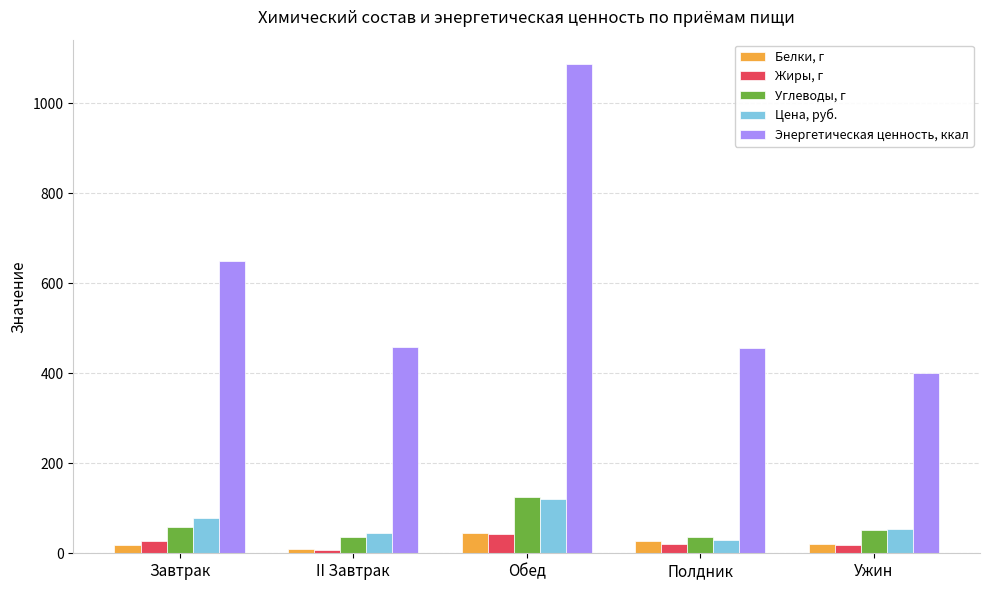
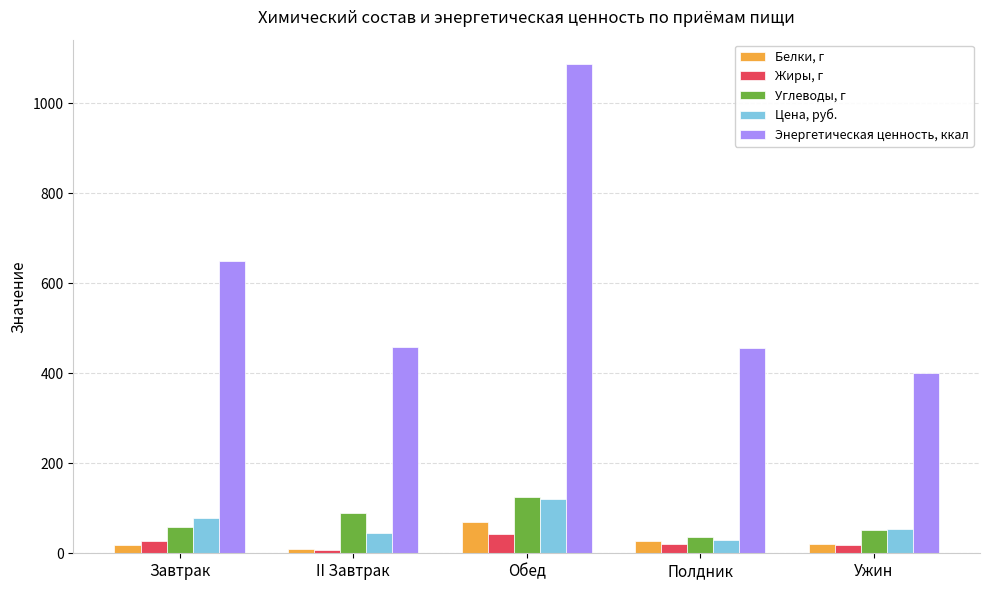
  {
    "Белки, г": {
      "Завтрак": 20,
      "II Завтрак": 10,
-     "Обед": 50,
+     "Обед": 70,
      "Полдник": 30,
      "Ужин": 20
    },
    "Жиры, г": {
      "Завтрак": 30,
      "II Завтрак": 10,
      "Обед": 40,
      "Полдник": 20,
      "Ужин": 20
    },
    "Углеводы, г": {
      "Завтрак": 60,
-     "II Завтрак": 40,
+     "II Завтрак": 90,
      "Обед": 130,
      "Полдник": 40,
      "Ужин": 50
    },
    "Цена, руб.": {
      "Завтрак": 80,
      "II Завтрак": 40,
      "Обед": 120,
      "Полдник": 30,
      "Ужин": 60
    },
    "Энергетическая ценность, ккал": {
      "Завтрак": 650,
      "II Завтрак": 460,
      "Обед": 1090,
      "Полдник": 460,
      "Ужин": 400
    }
  }
